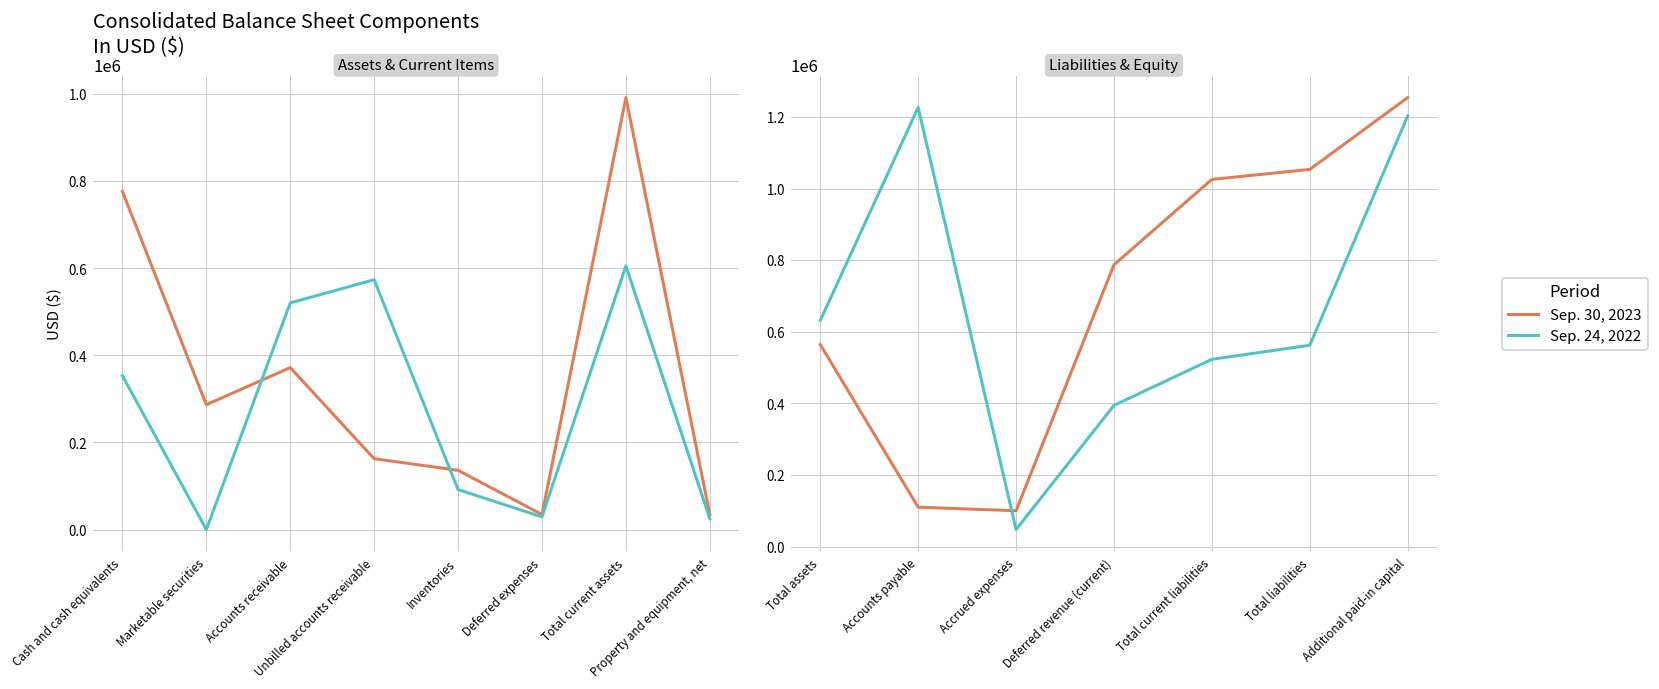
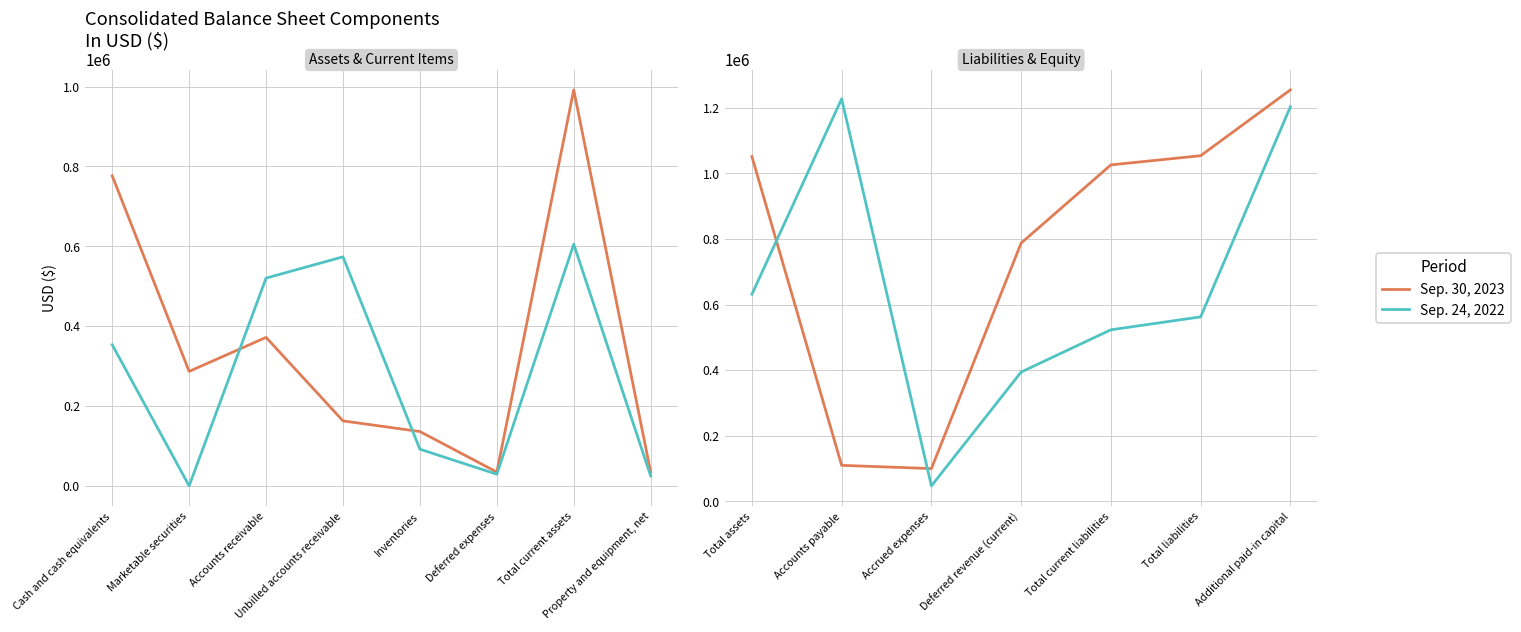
  {
    "Assets & Current Items": {
      "Sep. 30, 2023": {
        "Cash and cash equivalents": 780000,
        "Marketable securities": 290000,
        "Accounts receivable": 370000,
        "Unbilled accounts receivable": 160000,
        "Inventories": 140000,
        "Total current assets": 990000,
        "Property and equipment, net": 30000
      },
      "Sep. 24, 2022": {
        "Cash and cash equivalents": 350000,
        "Marketable securities": 0,
        "Accounts receivable": 520000,
        "Unbilled accounts receivable": 570000,
        "Inventories": 90000,
        "Total current assets": 610000,
        "Property and equipment, net": 20000
      }
    },
    "Liabilities & Equity": {
      "Sep. 30, 2023": {
-       "Total assets": 560000,
+       "Total assets": 1050000,
        "Accounts payable": 110000,
        "Accrued expenses": 100000,
        "Deferred revenue (current)": 790000,
        "Total current liabilities": 1030000,
        "Total liabilities": 1050000,
        "Additional paid-in capital": 1250000
      },
      "Sep. 24, 2022": {
        "Total assets": 630000,
        "Accounts payable": 1230000,
        "Accrued expenses": 50000,
        "Deferred revenue (current)": 390000,
        "Total current liabilities": 520000,
        "Total liabilities": 560000,
        "Additional paid-in capital": 1200000
      }
    }
  }
